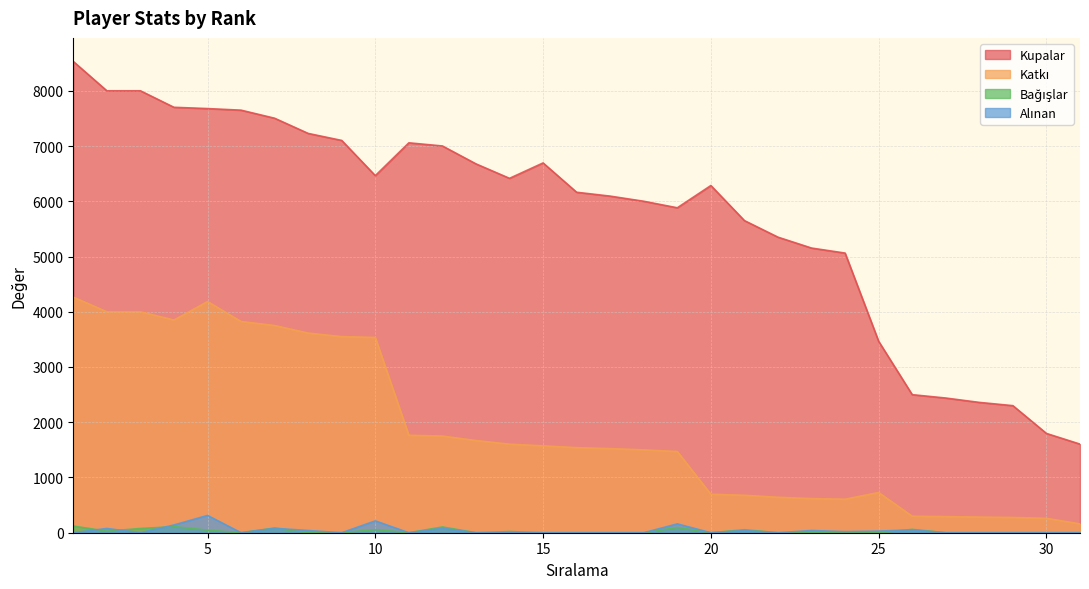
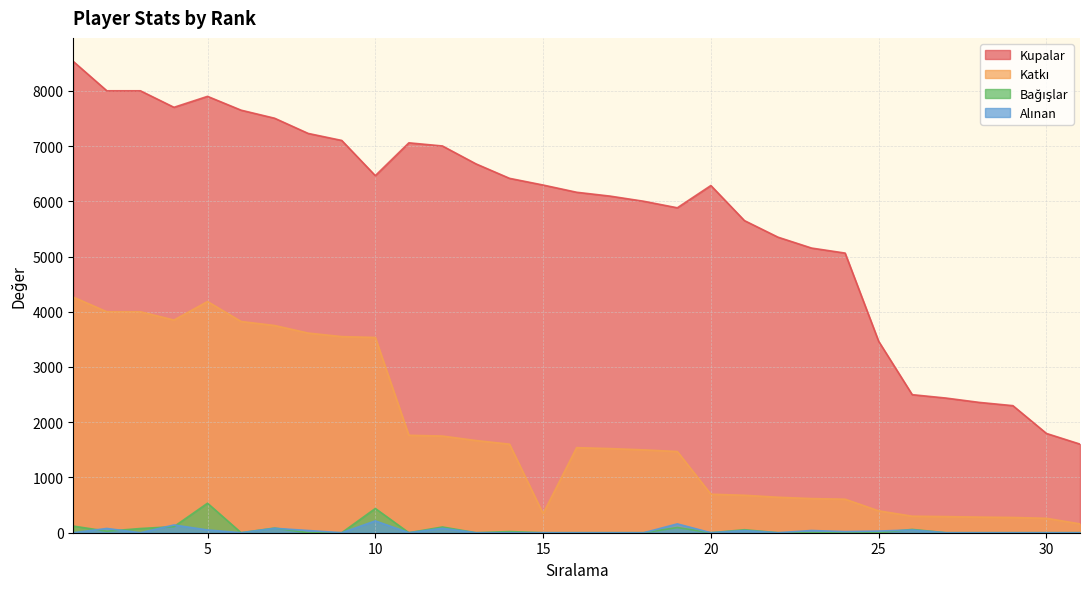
  {
    "Kupalar": {
-     "5": 7700,
+     "5": 7900,
      "10": 6500,
-     "15": 6700,
+     "15": 6300,
      "20": 6300,
      "25": 3500,
      "30": 1800
    },
    "Katkı": {
      "5": 4200,
      "10": 3500,
-     "15": 1600,
+     "15": 300,
      "20": 700,
-     "25": 700,
+     "25": 400,
      "30": 300
    },
    "Bağışlar": {
-     "5": 0,
-     "10": 100
+     "5": 500,
+     "10": 400
    },
    "Alınan": {
-     "5": 300,
+     "5": 100,
      "10": 200
    }
  }
